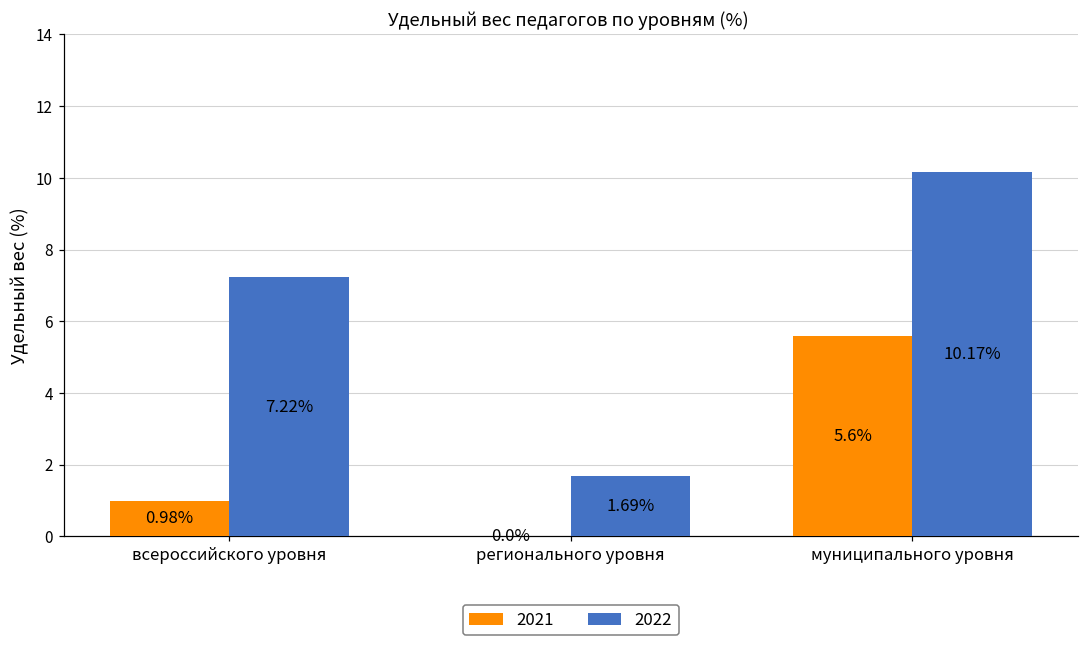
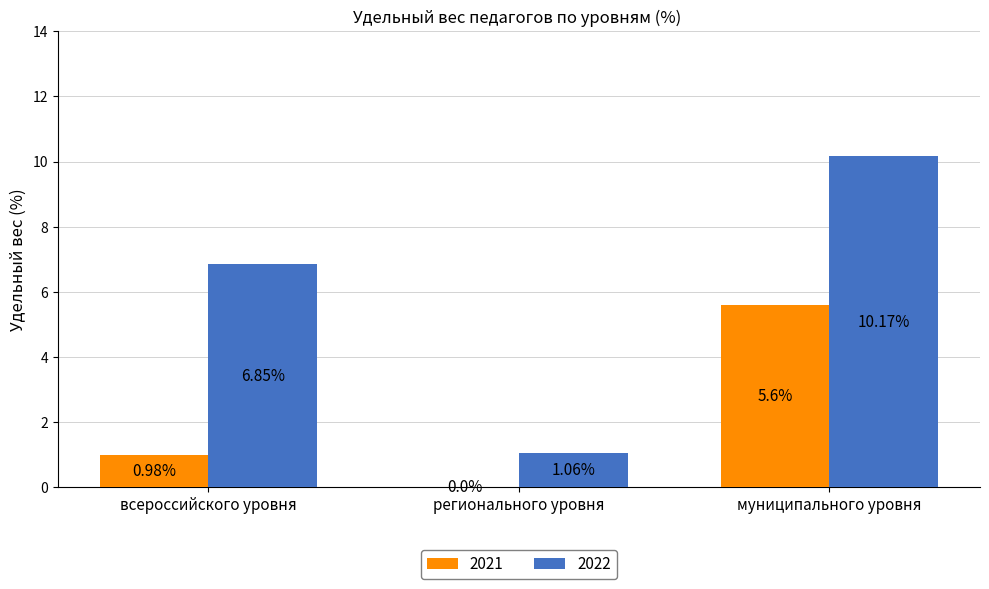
  {
    "2021": {
      "всероссийского уровня": "0.98%",
      "регионального уровня": "0.0%",
      "муниципального уровня": "5.6%"
    },
    "2022": {
-     "всероссийского уровня": "7.22%",
-     "регионального уровня": "1.69%",
+     "всероссийского уровня": "6.85%",
+     "регионального уровня": "1.06%",
      "муниципального уровня": "10.17%"
    }
  }
